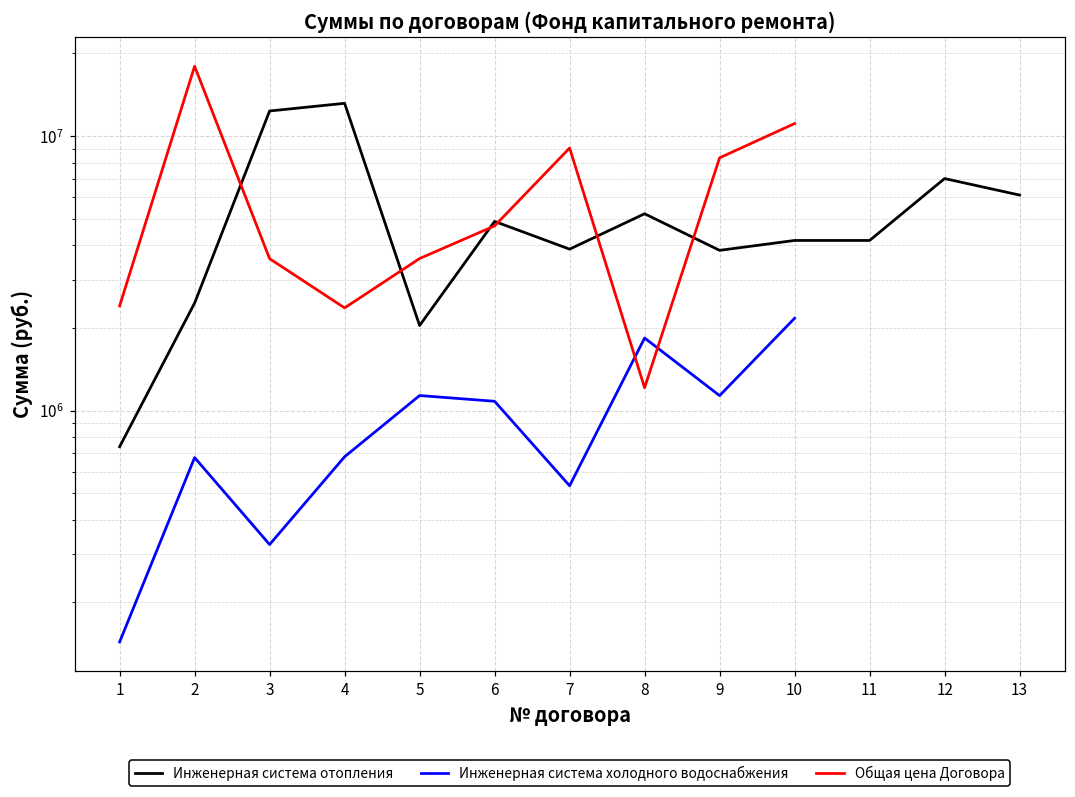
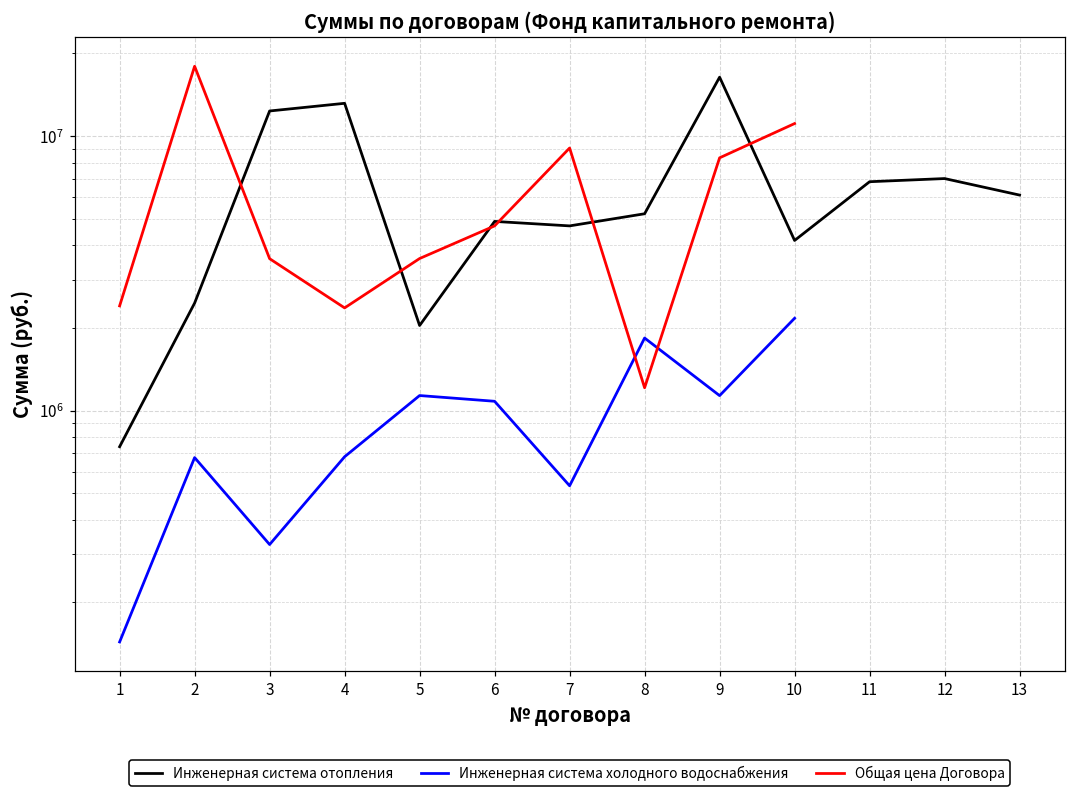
  {
    "Инженерная система отопления": {
      "1": 740000,
      "2": 2500000,
      "3": 12000000,
      "4": 13000000,
      "5": 2000000,
      "6": 4900000,
-     "7": 3900000,
+     "7": 4700000,
      "8": 5200000,
-     "9": 3800000,
+     "9": 16000000,
      "10": 4200000,
-     "11": 4200000,
+     "11": 6800000,
      "12": 7000000,
      "13": 6100000
    },
    "Инженерная система холодного водоснабжения": {
      "1": 140000,
      "2": 670000,
      "3": 330000,
      "4": 680000,
      "5": 1100000,
      "6": 1080000,
      "7": 530000,
      "8": 1800000,
      "9": 1100000,
      "10": 2200000
    },
    "Общая цена Договора": {
      "1": 2400000,
      "2": 18000000,
      "3": 3600000,
      "4": 2400000,
      "5": 3600000,
      "6": 4700000,
      "7": 9000000,
      "8": 1200000,
      "9": 8300000,
      "10": 11000000
    }
  }
